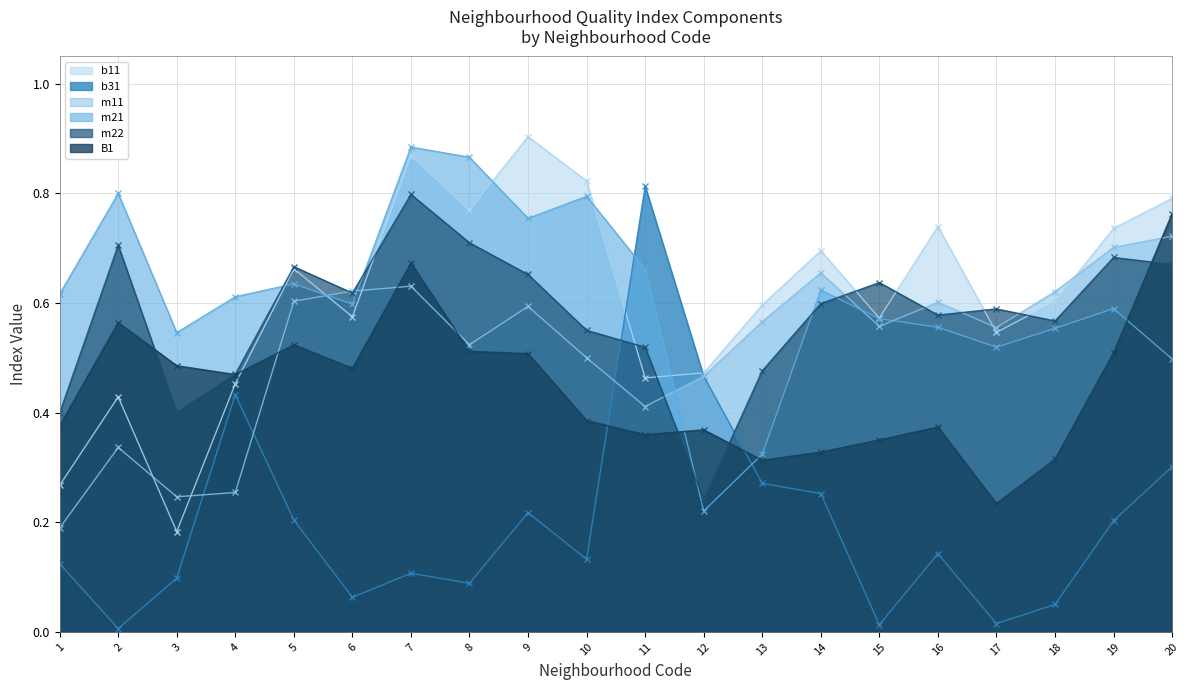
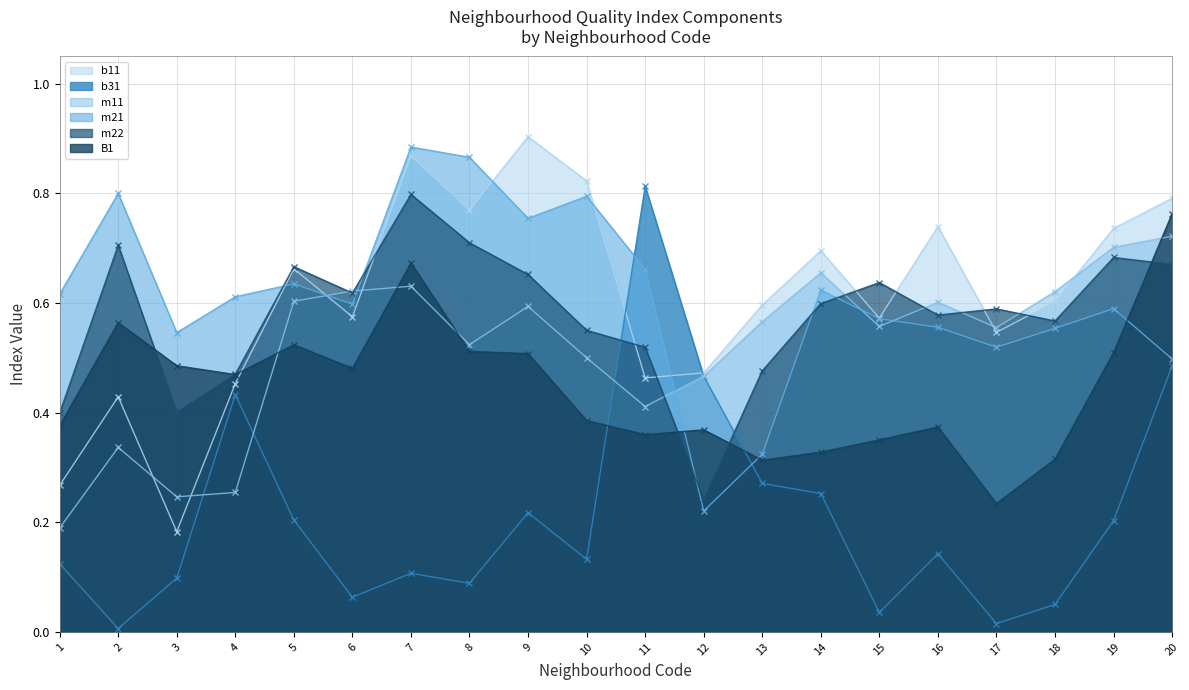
  {
    "b31": {
      "1": 0.12,
      "2": 0.01,
      "3": 0.10,
      "4": 0.43,
      "5": 0.20,
      "6": 0.06,
      "7": 0.11,
      "8": 0.09,
      "9": 0.22,
      "10": 0.13,
      "11": 0.81,
      "13": 0.27,
      "14": 0.25,
-     "15": 0.01,
+     "15": 0.04,
      "16": 0.14,
      "17": 0.02,
      "18": 0.05,
      "19": 0.20,
-     "20": 0.30
+     "20": 0.49
    }
  }
